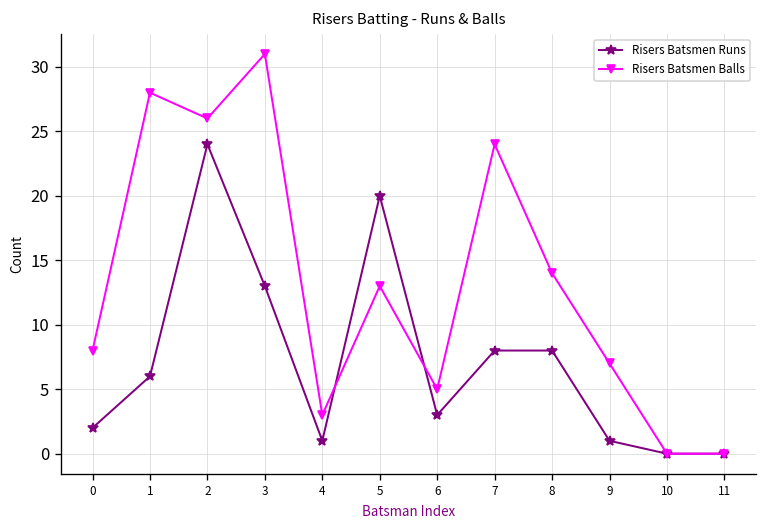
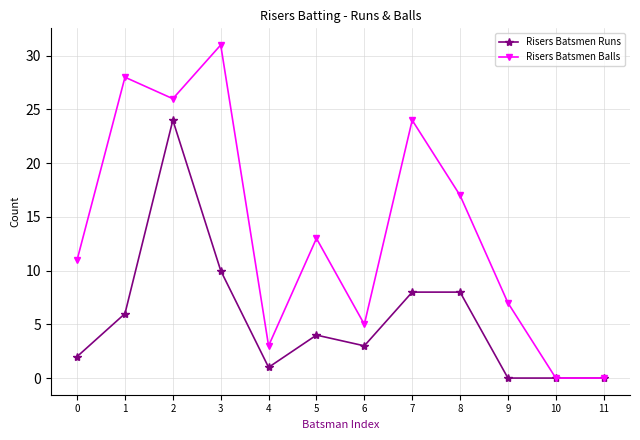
  {
    "Risers Batsmen Runs": {
      "0": 2,
      "1": 6,
      "2": 24,
-     "3": 13,
+     "3": 10,
      "4": 1,
-     "5": 20,
+     "5": 4,
      "6": 3,
      "7": 8,
      "8": 8,
-     "9": 1
+     "9": 0
    },
    "Risers Batsmen Balls": {
-     "0": 8,
+     "0": 11,
      "1": 28,
      "2": 26,
      "3": 31,
      "4": 3,
      "5": 13,
      "6": 5,
      "7": 24,
-     "8": 14,
+     "8": 17,
      "9": 7
    }
  }
